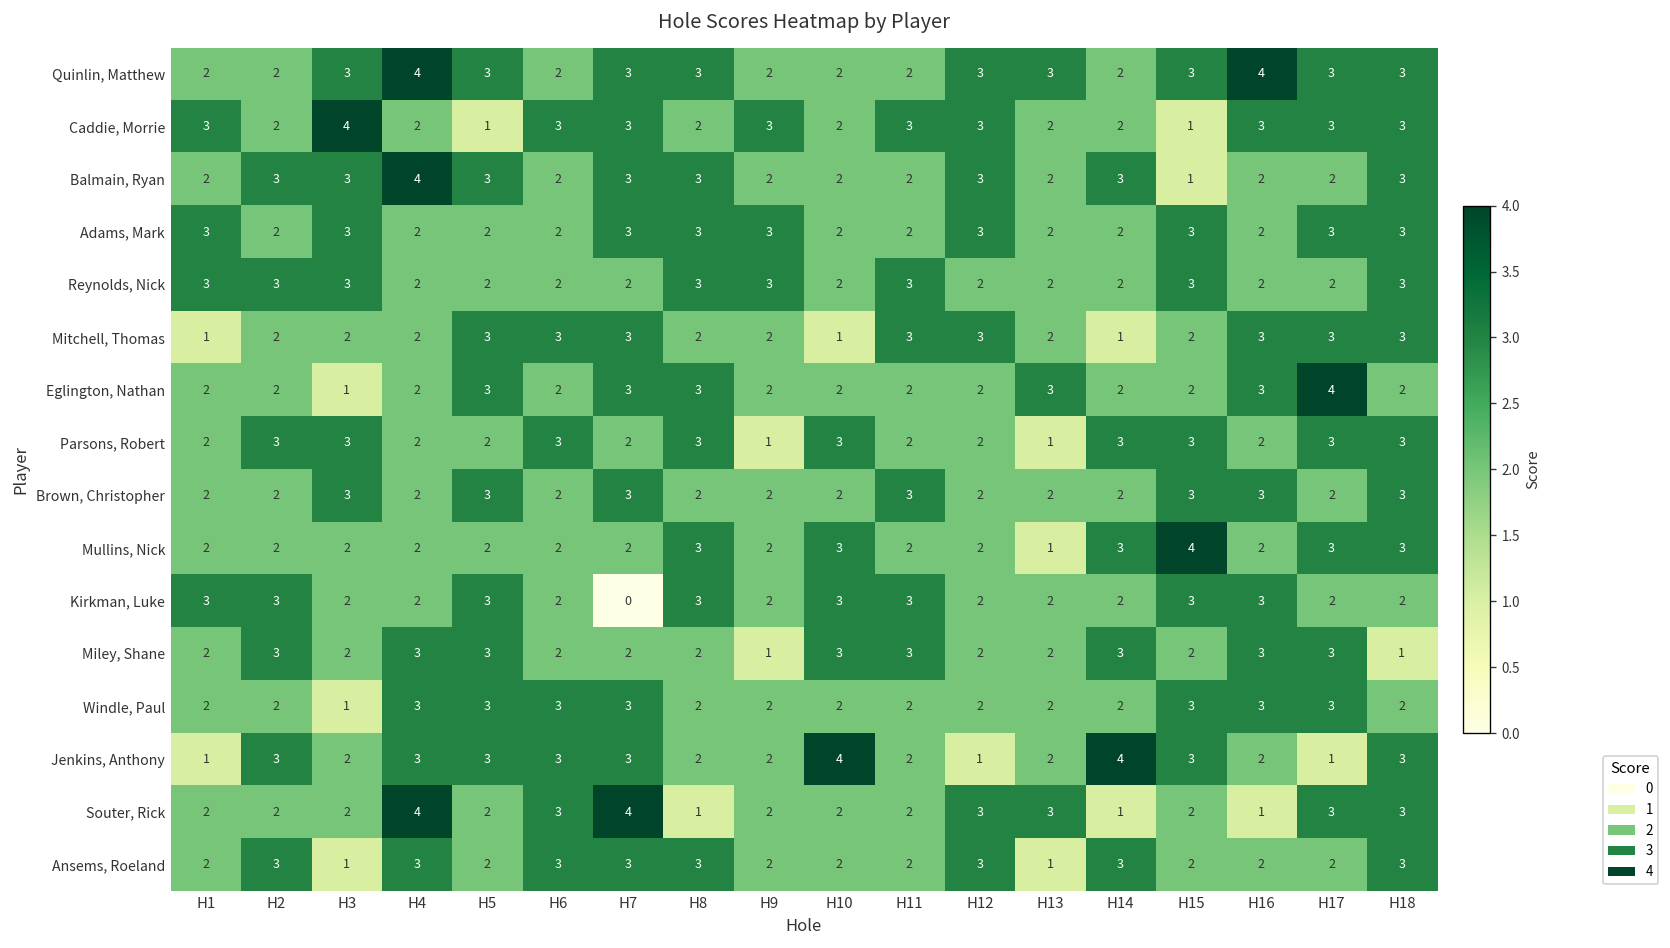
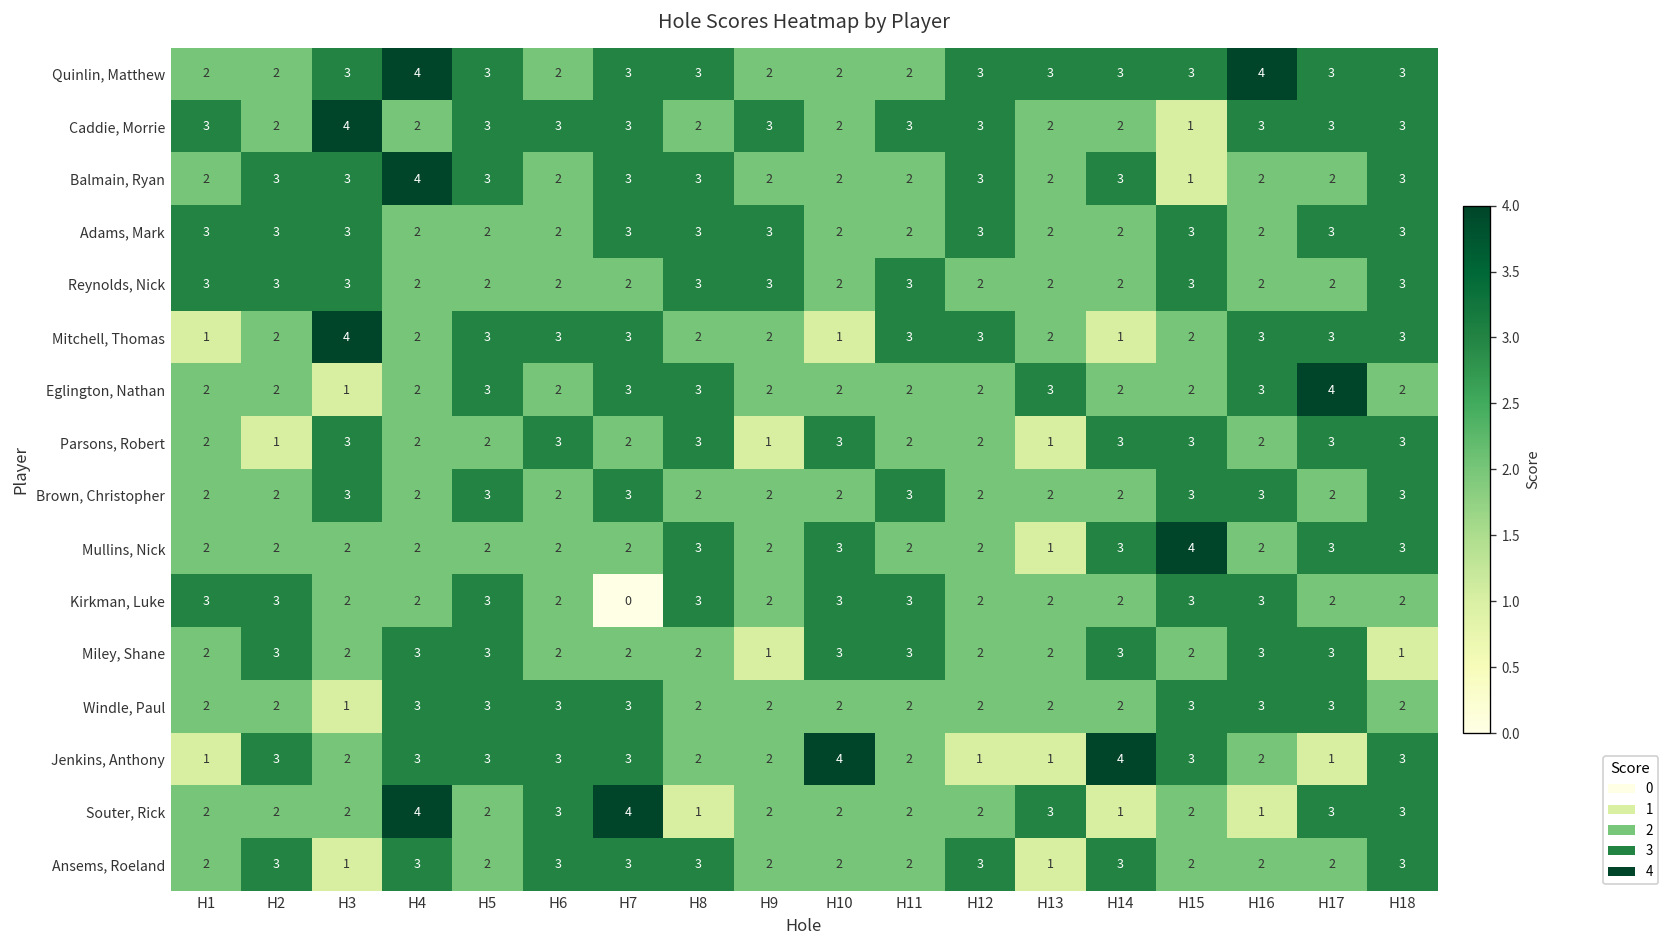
  {
    "Quinlin, Matthew": {
      "H1": 2,
      "H2": 2,
      "H3": 3,
      "H4": 4,
      "H5": 3,
      "H6": 2,
      "H7": 3,
      "H8": 3,
      "H9": 2,
      "H10": 2,
      "H11": 2,
      "H12": 3,
      "H13": 3,
-     "H14": 2,
+     "H14": 3,
      "H15": 3,
      "H16": 4,
      "H17": 3,
      "H18": 3
    },
    "Caddie, Morrie": {
      "H1": 3,
      "H2": 2,
      "H3": 4,
      "H4": 2,
-     "H5": 1,
+     "H5": 3,
      "H6": 3,
      "H7": 3,
      "H8": 2,
      "H9": 3,
      "H10": 2,
      "H11": 3,
      "H12": 3,
      "H13": 2,
      "H14": 2,
      "H15": 1,
      "H16": 3,
      "H17": 3,
      "H18": 3
    },
    "Adams, Mark": {
      "H1": 3,
-     "H2": 2,
+     "H2": 3,
      "H3": 3,
      "H4": 2,
      "H5": 2,
      "H6": 2,
      "H7": 3,
      "H8": 3,
      "H9": 3,
      "H10": 2,
      "H11": 2,
      "H12": 3,
      "H13": 2,
      "H14": 2,
      "H15": 3,
      "H16": 2,
      "H17": 3,
      "H18": 3
    },
    "Mitchell, Thomas": {
      "H1": 1,
      "H2": 2,
-     "H3": 2,
+     "H3": 4,
      "H4": 2,
      "H5": 3,
      "H6": 3,
      "H7": 3,
      "H8": 2,
      "H9": 2,
      "H10": 1,
      "H11": 3,
      "H12": 3,
      "H13": 2,
      "H14": 1,
      "H15": 2,
      "H16": 3,
      "H17": 3,
      "H18": 3
    },
    "Parsons, Robert": {
      "H1": 2,
-     "H2": 3,
+     "H2": 1,
      "H3": 3,
      "H4": 2,
      "H5": 2,
      "H6": 3,
      "H7": 2,
      "H8": 3,
      "H9": 1,
      "H10": 3,
      "H11": 2,
      "H12": 2,
      "H13": 1,
      "H14": 3,
      "H15": 3,
      "H16": 2,
      "H17": 3,
      "H18": 3
    },
    "Jenkins, Anthony": {
      "H1": 1,
      "H2": 3,
      "H3": 2,
      "H4": 3,
      "H5": 3,
      "H6": 3,
      "H7": 3,
      "H8": 2,
      "H9": 2,
      "H10": 4,
      "H11": 2,
      "H12": 1,
-     "H13": 2,
+     "H13": 1,
      "H14": 4,
      "H15": 3,
      "H16": 2,
      "H17": 1,
      "H18": 3
    },
    "Souter, Rick": {
      "H1": 2,
      "H2": 2,
      "H3": 2,
      "H4": 4,
      "H5": 2,
      "H6": 3,
      "H7": 4,
      "H8": 1,
      "H9": 2,
      "H10": 2,
      "H11": 2,
-     "H12": 3,
+     "H12": 2,
      "H13": 3,
      "H14": 1,
      "H15": 2,
      "H16": 1,
      "H17": 3,
      "H18": 3
    }
  }
